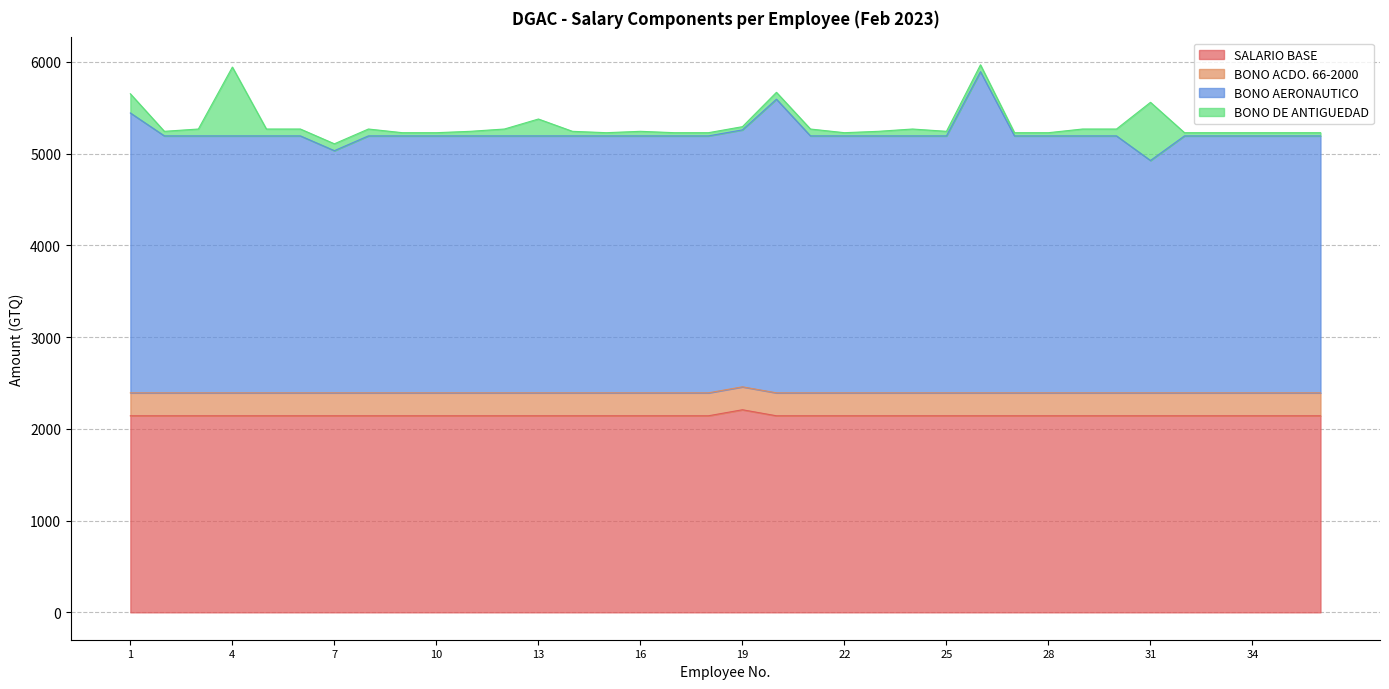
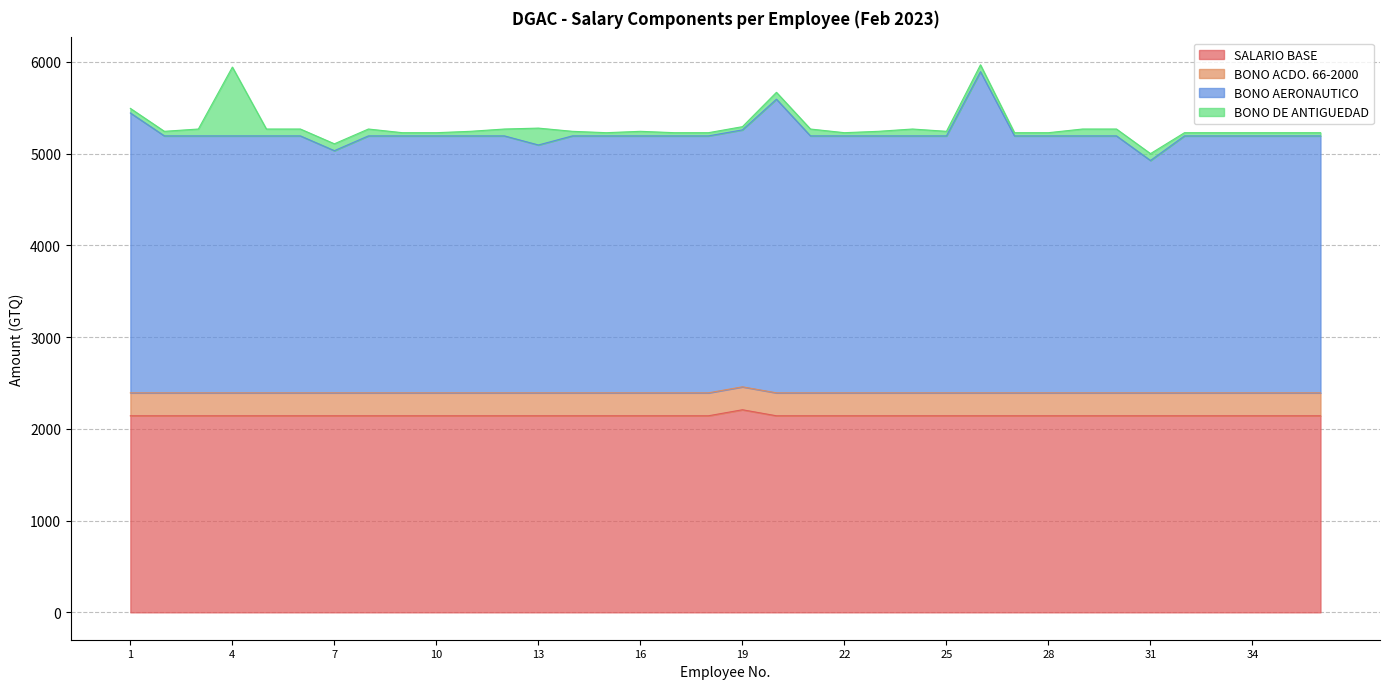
  {
    "BONO AERONAUTICO": {
      "1": 3100,
      "4": 2800,
      "7": 2600,
      "10": 2800,
-     "13": 2800,
+     "13": 2700,
      "16": 2800,
      "19": 2800,
      "22": 2800,
      "25": 2800,
      "28": 2800,
      "31": 2500,
      "34": 2800
    },
    "BONO DE ANTIGUEDAD": {
-     "1": 200,
+     "1": 100,
      "4": 800,
      "7": 100,
      "10": 0,
      "13": 200,
      "16": 100,
      "19": 0,
      "22": 0,
      "25": 100,
      "28": 0,
-     "31": 600,
+     "31": 100,
      "34": 0
    }
  }
